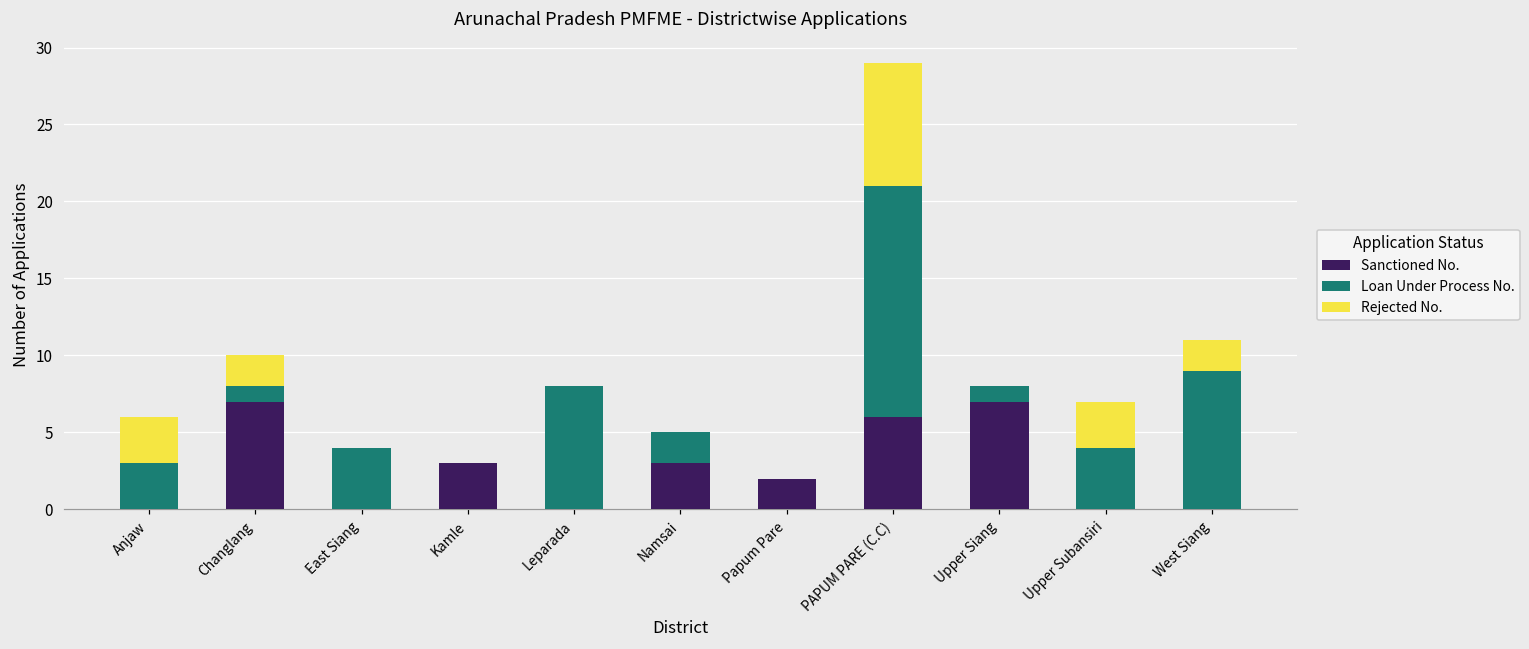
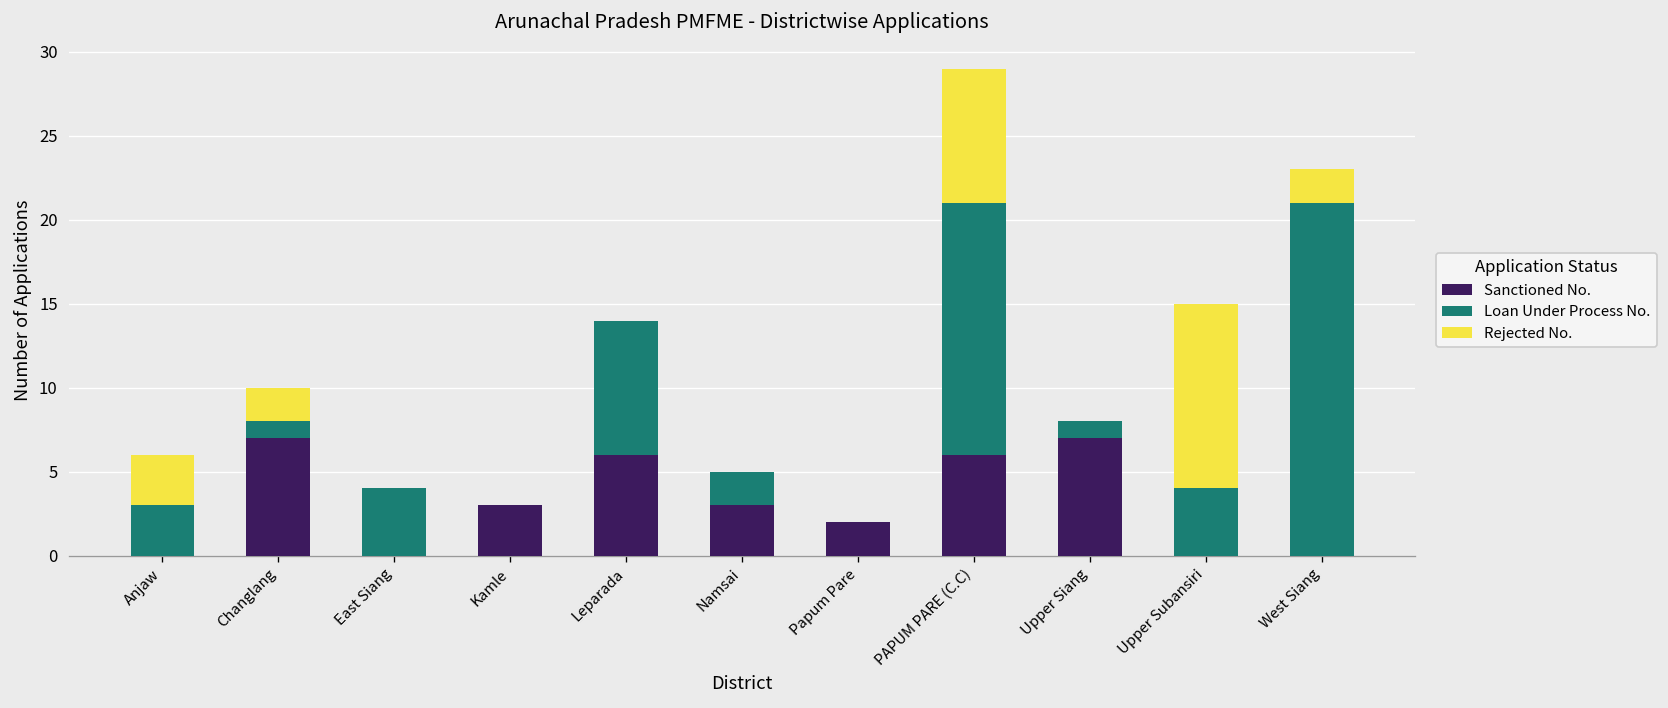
  {
    "Sanctioned No.": {
      "Anjaw": 0,
      "Changlang": 7,
      "East Siang": 0,
      "Kamle": 3,
-     "Leparada": 0,
+     "Leparada": 6,
      "Namsai": 3,
      "Papum Pare": 2,
      "PAPUM PARE (C.C)": 6,
      "Upper Siang": 7,
      "Upper Subansiri": 0,
      "West Siang": 0
    },
    "Loan Under Process No.": {
      "Anjaw": 3,
      "Changlang": 1,
      "East Siang": 4,
      "Kamle": 0,
      "Leparada": 8,
      "Namsai": 2,
      "Papum Pare": 0,
      "PAPUM PARE (C.C)": 15,
      "Upper Siang": 1,
      "Upper Subansiri": 4,
-     "West Siang": 9
+     "West Siang": 21
    },
    "Rejected No.": {
      "Anjaw": 3,
      "Changlang": 2,
      "East Siang": 0,
      "Kamle": 0,
      "Leparada": 0,
      "Namsai": 0,
      "Papum Pare": 0,
      "PAPUM PARE (C.C)": 8,
      "Upper Siang": 0,
-     "Upper Subansiri": 3,
+     "Upper Subansiri": 11,
      "West Siang": 2
    }
  }
